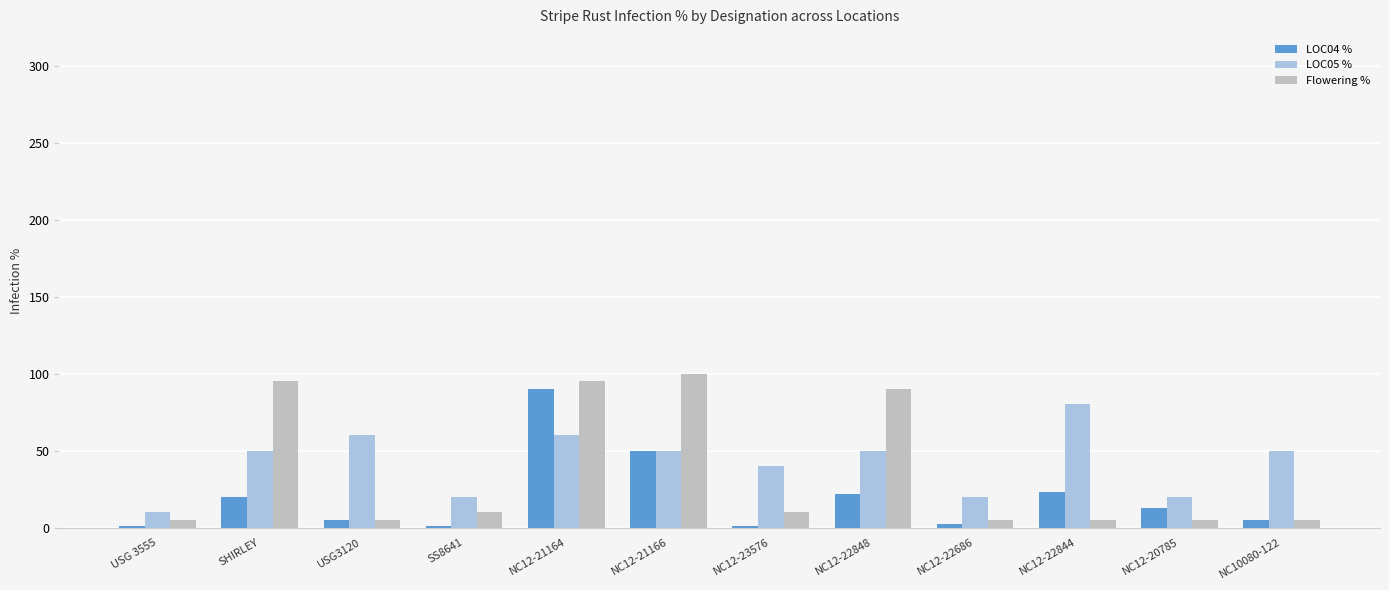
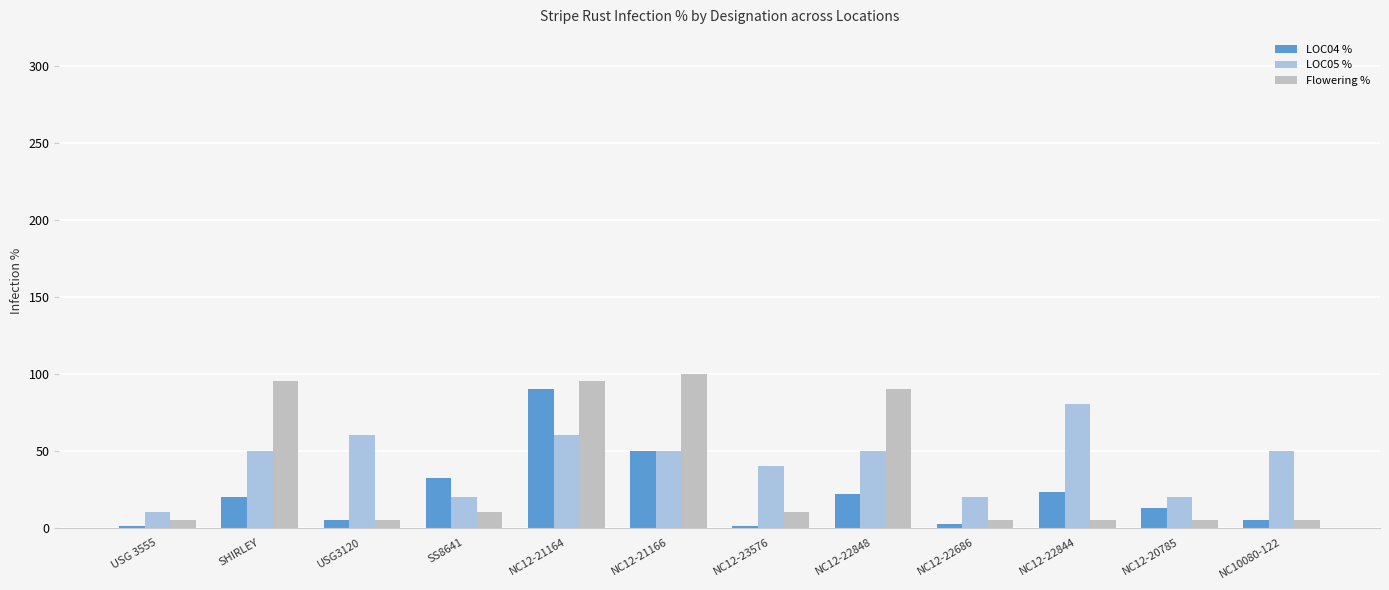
  {
    "LOC04 %": {
      "SHIRLEY": 20,
      "USG3120": 5,
-     "SS8641": 1,
+     "SS8641": 32,
      "NC12-21164": 90,
      "NC12-21166": 50,
      "NC12-22848": 22,
      "NC12-22686": 2,
      "NC12-22844": 23,
      "NC12-20785": 13,
      "NC10080-122": 5
    }
  }
